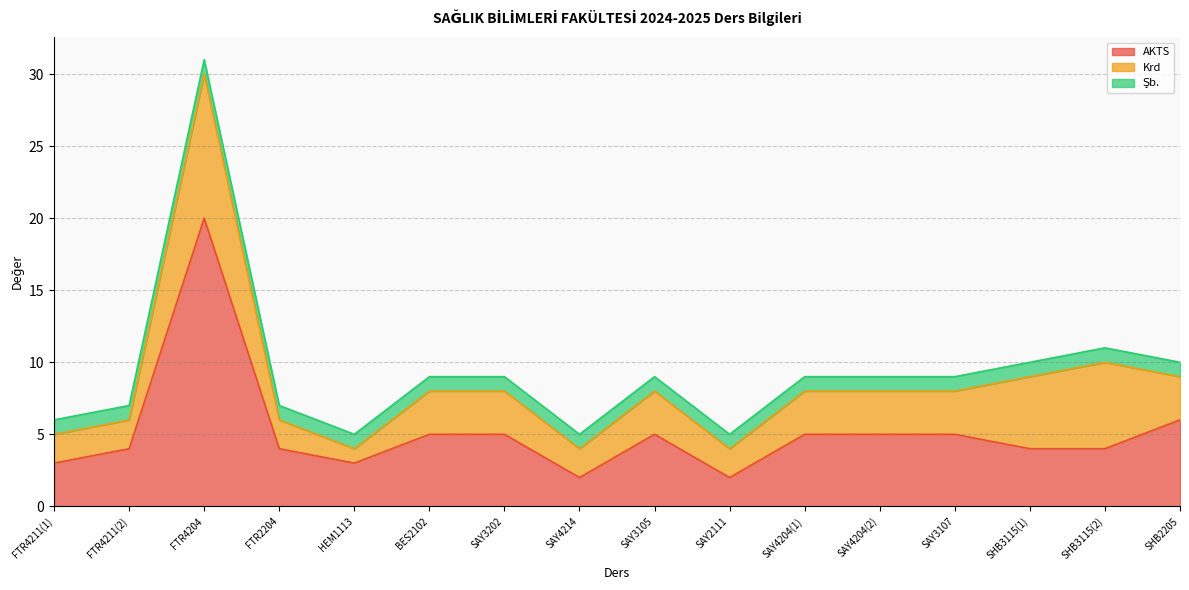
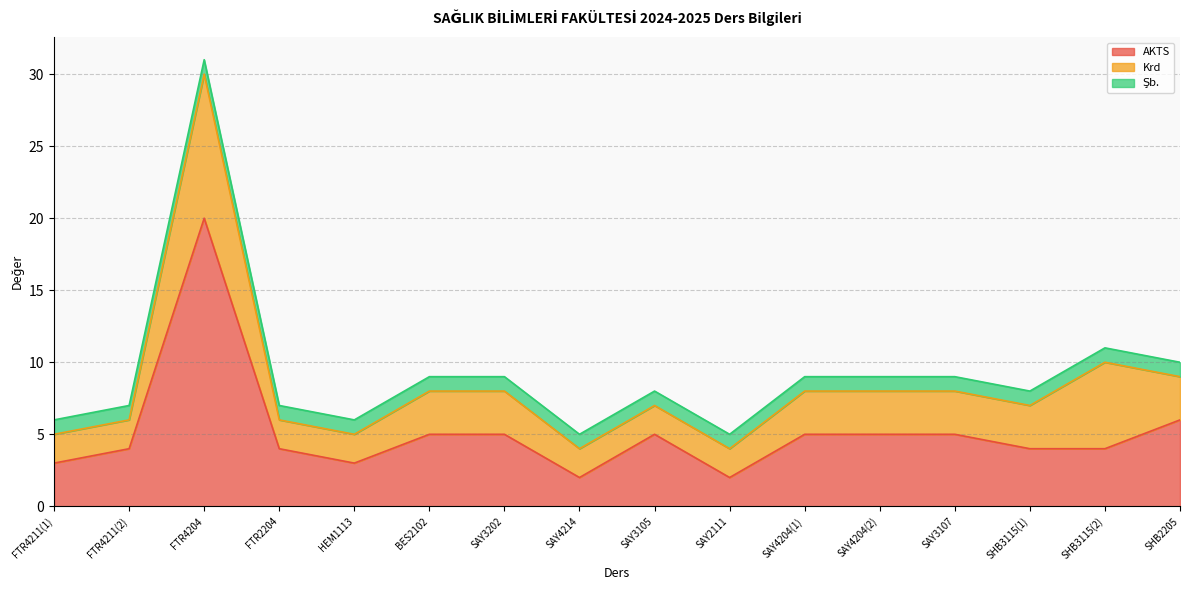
  {
    "AKTS": {
      "FTR4211(1)": 3,
      "FTR4211(2)": 4,
      "FTR4204": 20,
      "FTR2204": 4,
      "HEM1113": 3,
      "BES2102": 5,
      "SAY3202": 5,
      "SAY4214": 2,
      "SAY3105": 5,
      "SAY2111": 2,
      "SAY4204(1)": 5,
      "SAY4204(2)": 5,
      "SAY3107": 5,
      "SHB3115(1)": 4,
      "SHB3115(2)": 4,
      "SHB2205": 6
    },
    "Krd": {
      "FTR4211(1)": 2,
      "FTR4211(2)": 2,
      "FTR4204": 10,
      "FTR2204": 2,
-     "HEM1113": 1,
+     "HEM1113": 2,
      "BES2102": 3,
      "SAY3202": 3,
      "SAY4214": 2,
-     "SAY3105": 3,
+     "SAY3105": 2,
      "SAY2111": 2,
      "SAY4204(1)": 3,
      "SAY4204(2)": 3,
      "SAY3107": 3,
-     "SHB3115(1)": 5,
+     "SHB3115(1)": 3,
      "SHB3115(2)": 6,
      "SHB2205": 3
    },
    "Şb.": {
      "FTR4211(1)": 1,
      "FTR4211(2)": 1,
      "FTR4204": 1,
      "FTR2204": 1,
      "HEM1113": 1,
      "BES2102": 1,
      "SAY3202": 1,
      "SAY4214": 1,
      "SAY3105": 1,
      "SAY2111": 1,
      "SAY4204(1)": 1,
      "SAY4204(2)": 1,
      "SAY3107": 1,
      "SHB3115(1)": 1,
      "SHB3115(2)": 1,
      "SHB2205": 1
    }
  }
